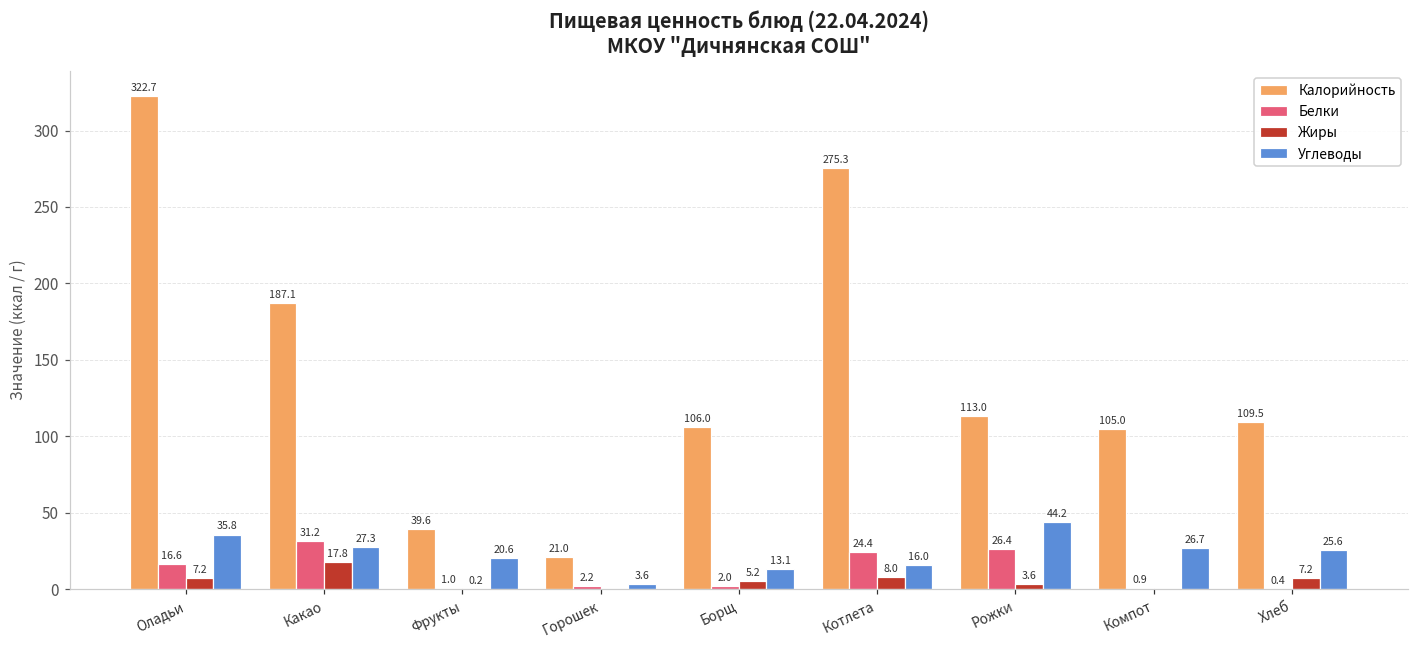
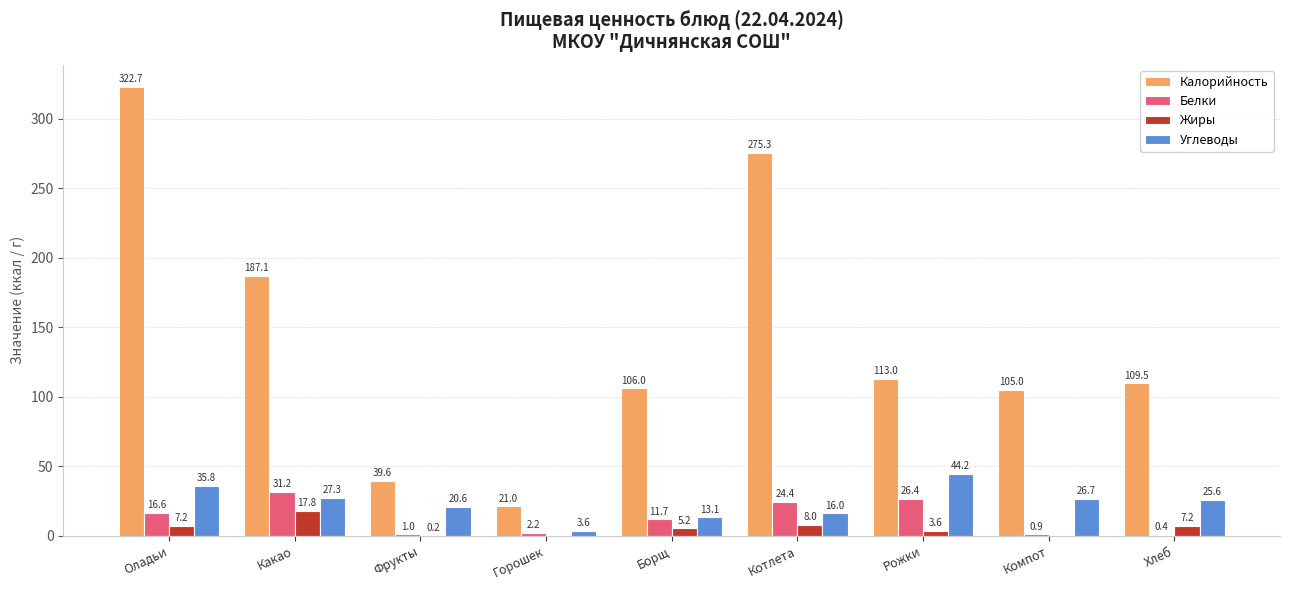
  {
    "Калорийность": {
      "Оладьи": 322.7,
      "Какао": 187.1,
      "Фрукты": 39.6,
      "Горошек": 21.0,
      "Борщ": 106.0,
      "Котлета": 275.3,
      "Рожки": 113.0,
      "Компот": 105.0,
      "Хлеб": 109.5
    },
    "Белки": {
      "Оладьи": 16.6,
      "Какао": 31.2,
      "Фрукты": 1.0,
      "Горошек": 2.2,
-     "Борщ": 2.0,
+     "Борщ": 11.7,
      "Котлета": 24.4,
      "Рожки": 26.4,
      "Компот": 0.9,
      "Хлеб": 0.4
    },
    "Жиры": {
      "Оладьи": 7.2,
      "Какао": 17.8,
      "Фрукты": 0.2,
      "Борщ": 5.2,
      "Котлета": 8.0,
      "Рожки": 3.6,
      "Хлеб": 7.2
    },
    "Углеводы": {
      "Оладьи": 35.8,
      "Какао": 27.3,
      "Фрукты": 20.6,
      "Горошек": 3.6,
      "Борщ": 13.1,
      "Котлета": 16.0,
      "Рожки": 44.2,
      "Компот": 26.7,
      "Хлеб": 25.6
    }
  }
